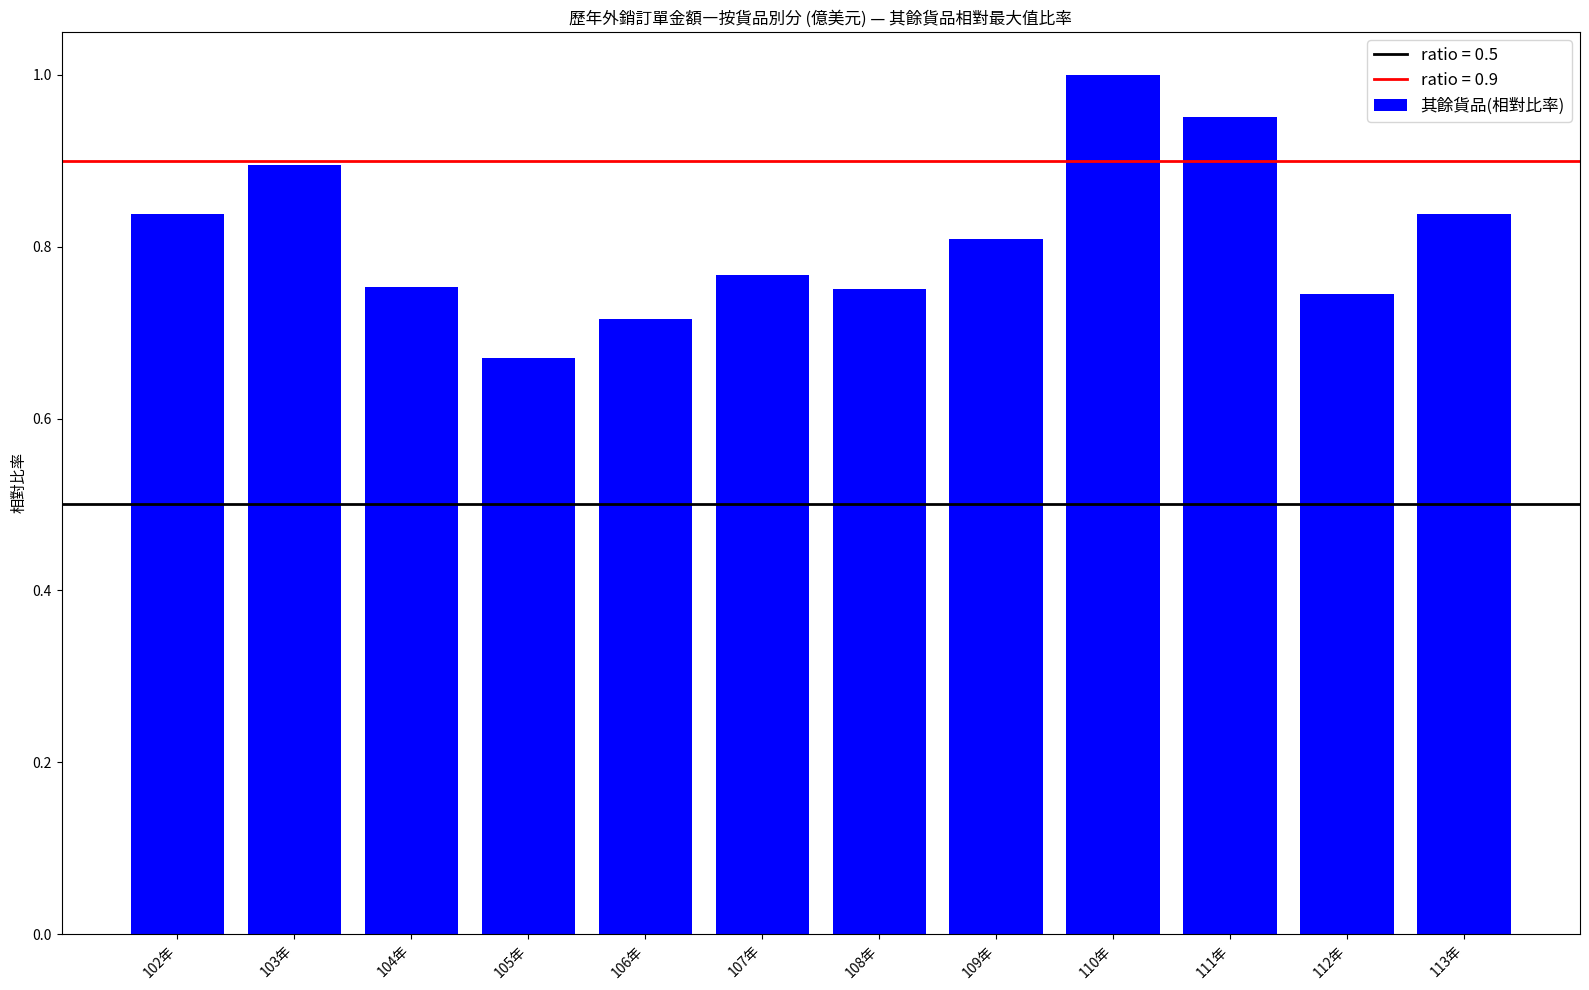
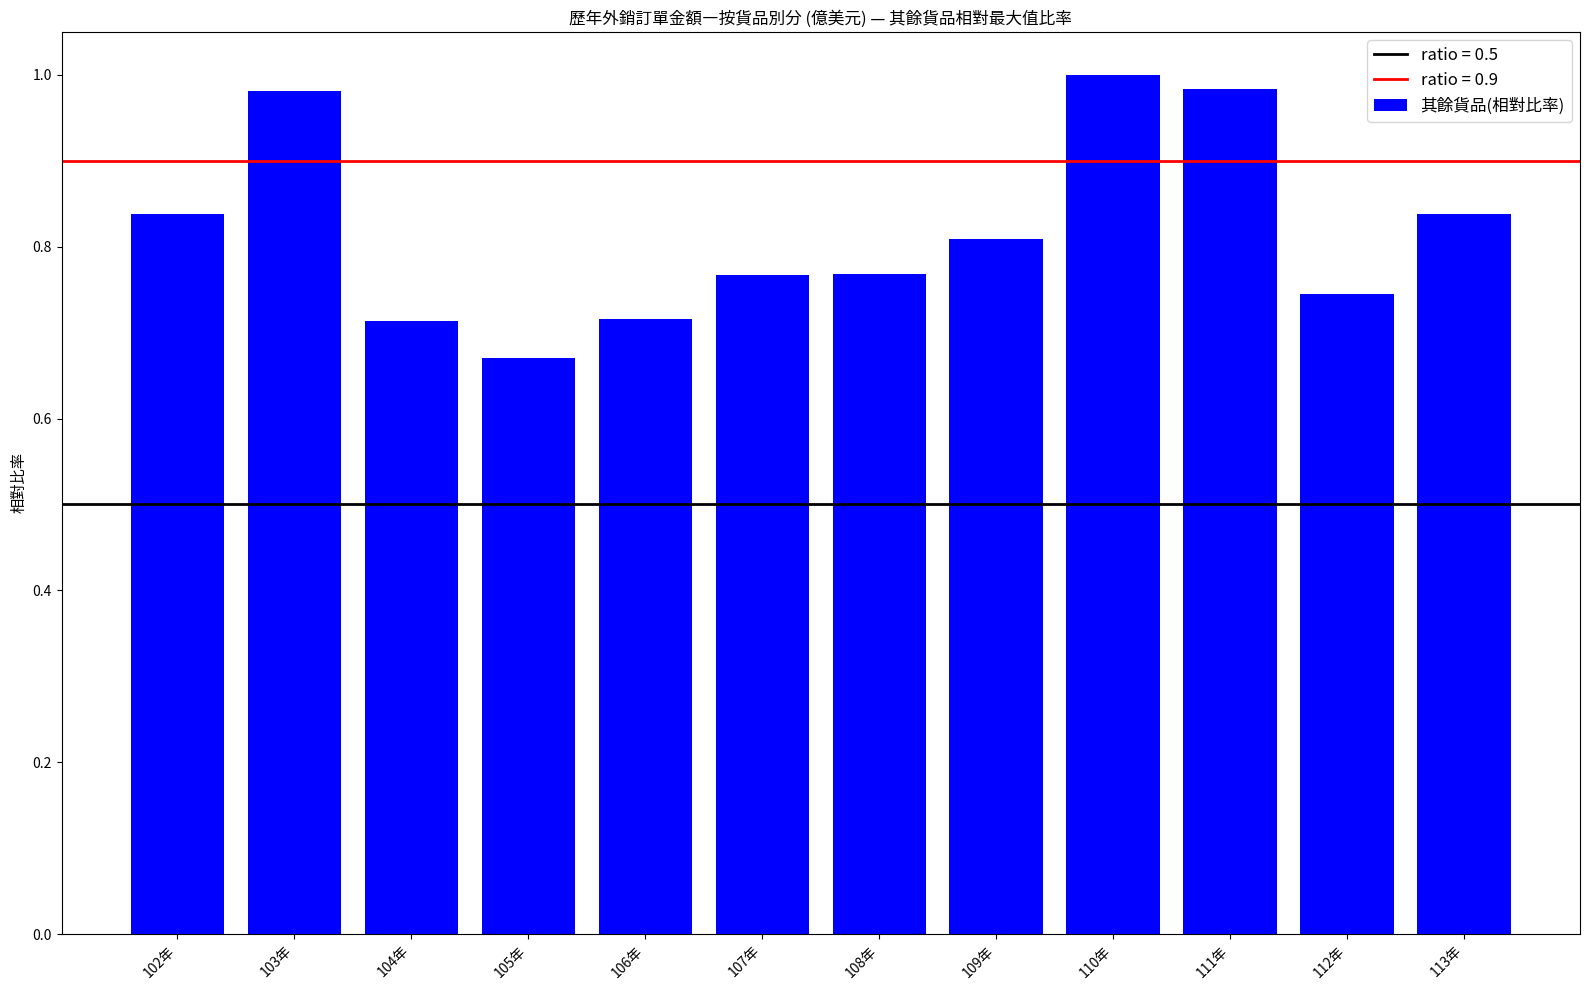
  {
    "102年": 0.84,
-   "103年": 0.90,
-   "104年": 0.75,
+   "103年": 0.98,
+   "104年": 0.71,
    "105年": 0.67,
    "106年": 0.72,
    "107年": 0.77,
-   "108年": 0.75,
+   "108年": 0.77,
    "109年": 0.81,
    "110年": 1.00,
-   "111年": 0.95,
+   "111年": 0.98,
    "112年": 0.75,
    "113年": 0.84
  }
